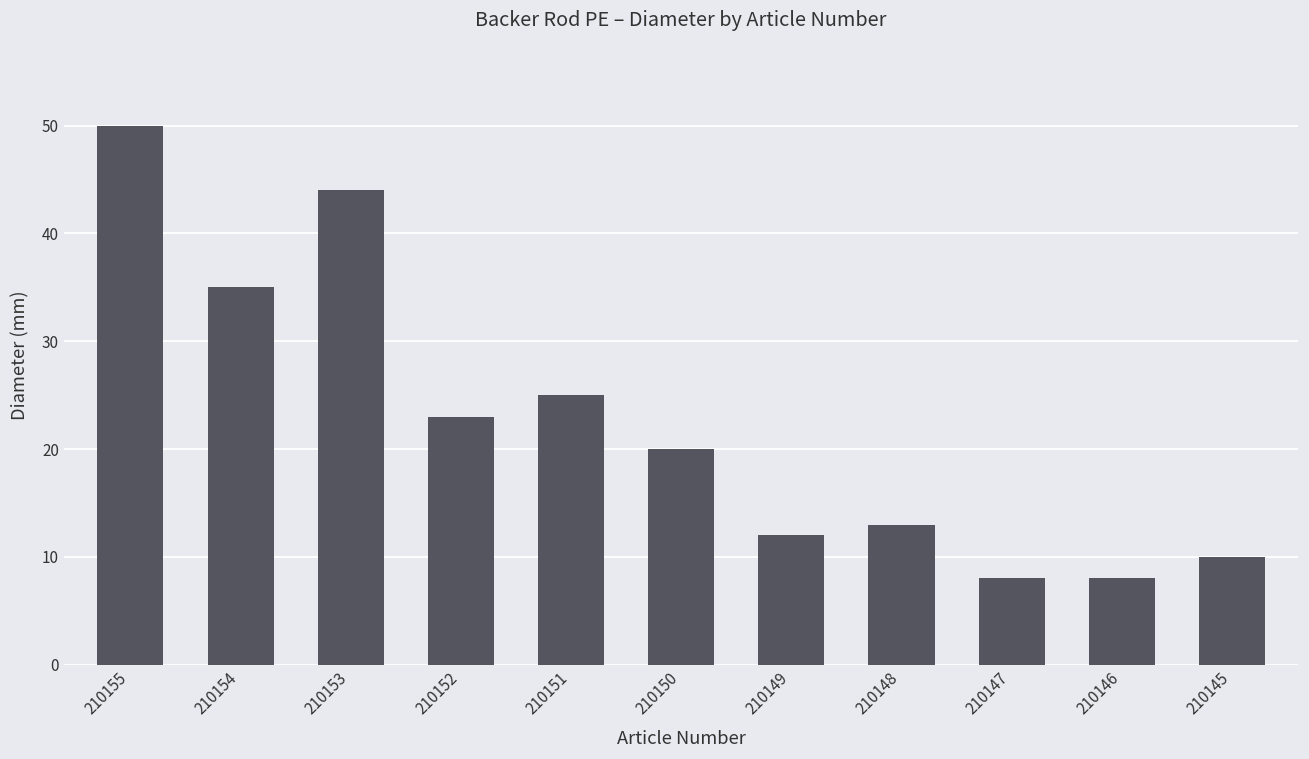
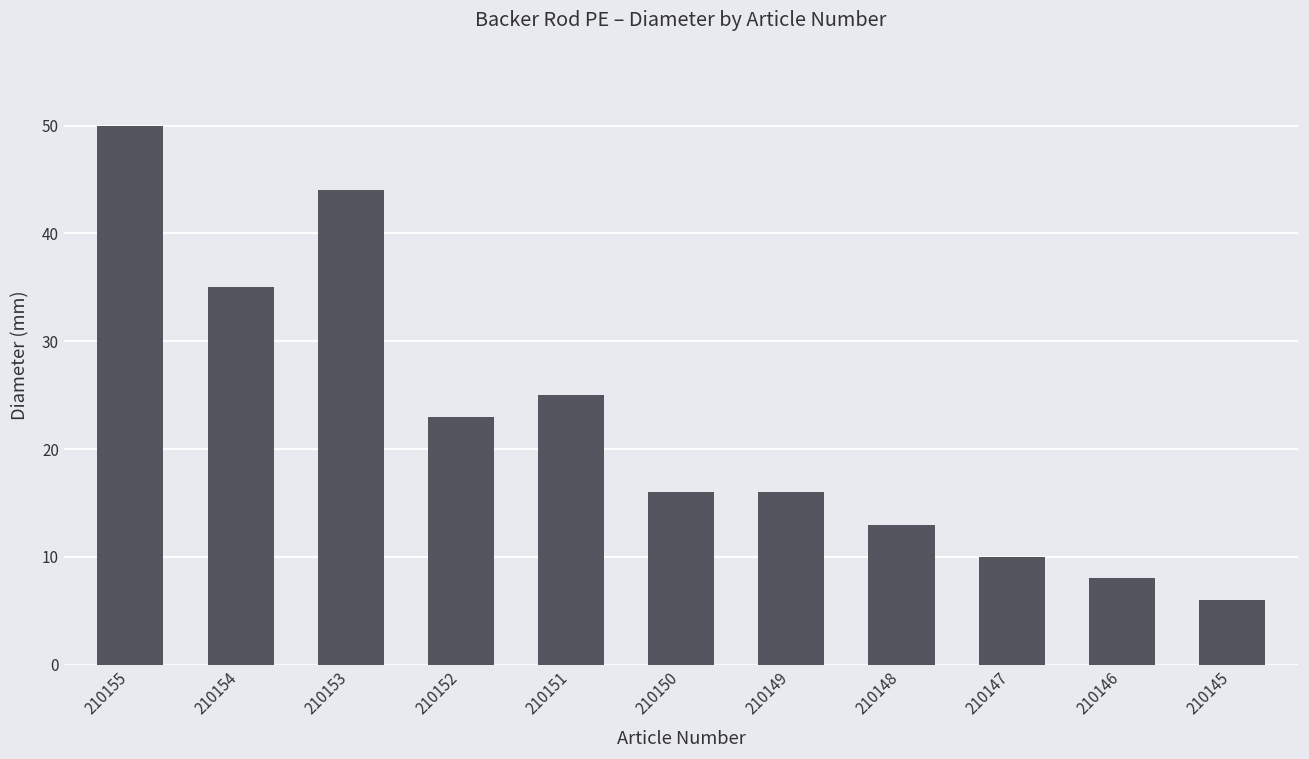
  {
    "210155": 50,
    "210154": 35,
    "210153": 44,
    "210152": 23,
    "210151": 25,
-   "210150": 20,
-   "210149": 12,
+   "210150": 16,
+   "210149": 16,
    "210148": 13,
-   "210147": 8,
+   "210147": 10,
    "210146": 8,
-   "210145": 10
+   "210145": 6
  }
